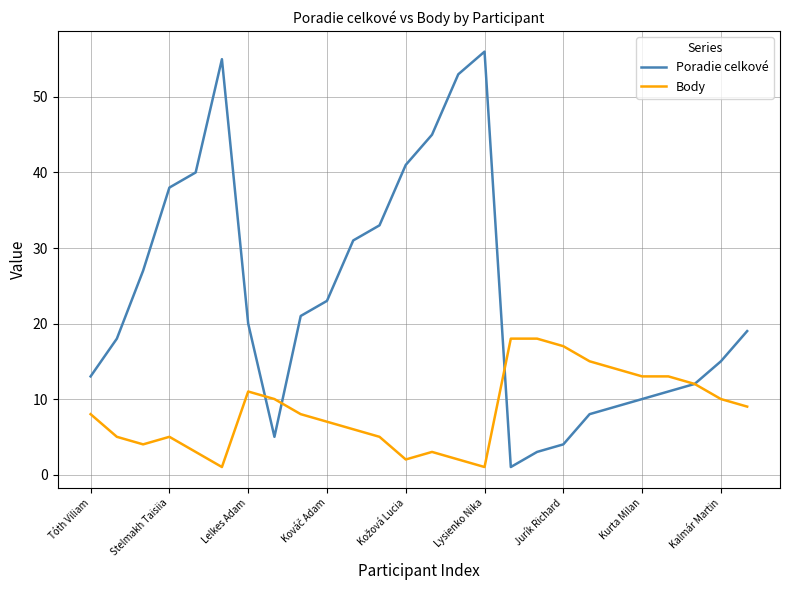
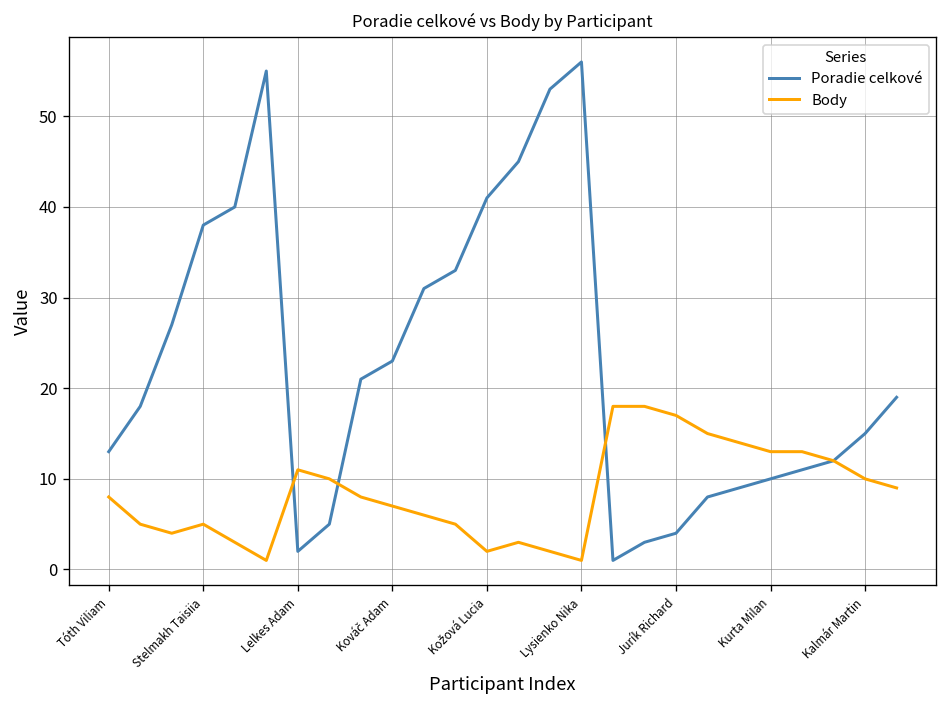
  {
    "Poradie celkové": {
      "Tóth Viliam": 13,
      "Stelmakh Taisiia": 38,
-     "Lelkes Adam": 20,
+     "Lelkes Adam": 2,
      "Kováč Adam": 23,
      "Kožová Lucia": 41,
      "Lysienko Nika": 56,
      "Jurík Richard": 4,
      "Kurta Milan": 10,
      "Kalmár Martin": 15
    },
    "Body": {
      "Tóth Viliam": 8,
      "Stelmakh Taisiia": 5,
      "Lelkes Adam": 11,
      "Kováč Adam": 7,
      "Kožová Lucia": 2,
      "Lysienko Nika": 1,
      "Jurík Richard": 17,
      "Kurta Milan": 13,
      "Kalmár Martin": 10
    }
  }
